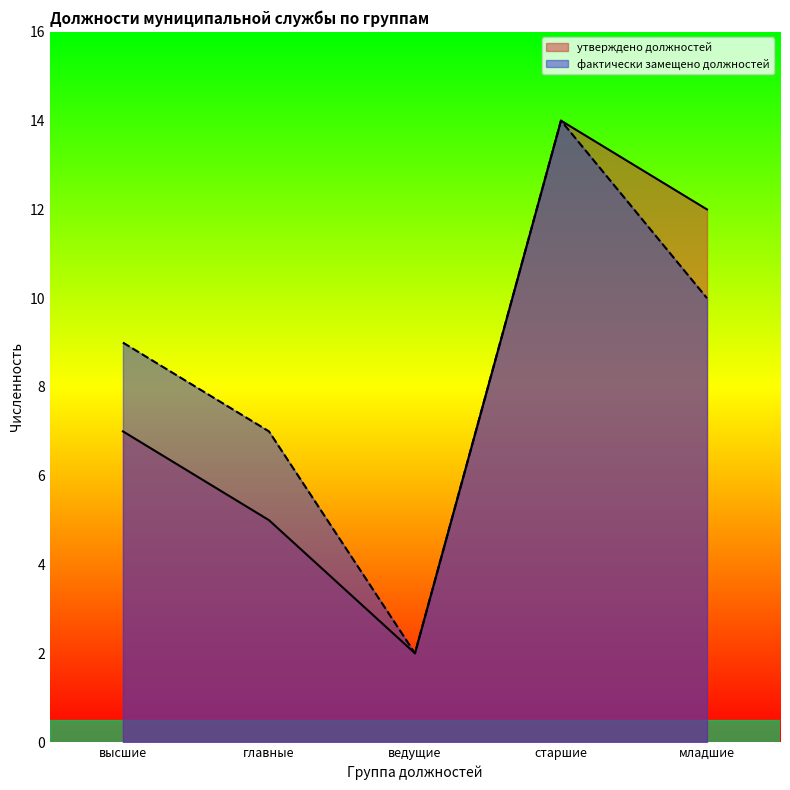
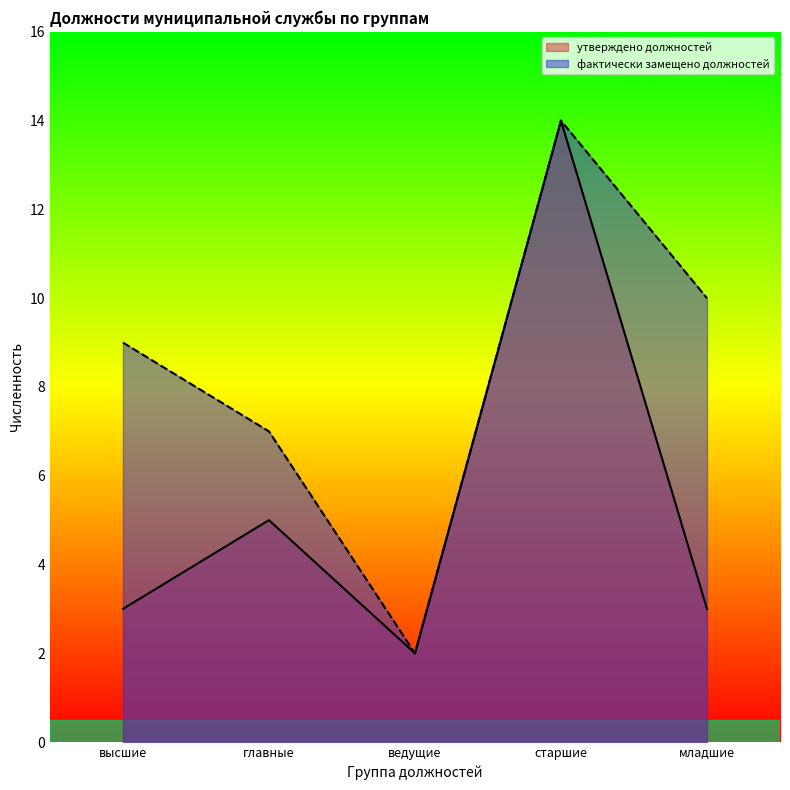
  {
    "утверждено должностей": {
-     "высшие": 7,
+     "высшие": 3,
      "главные": 5,
-     "младшие": 12
+     "младшие": 3
    },
    "фактически замещено должностей": {
      "высшие": 9,
      "главные": 7,
      "младшие": 10
    }
  }
